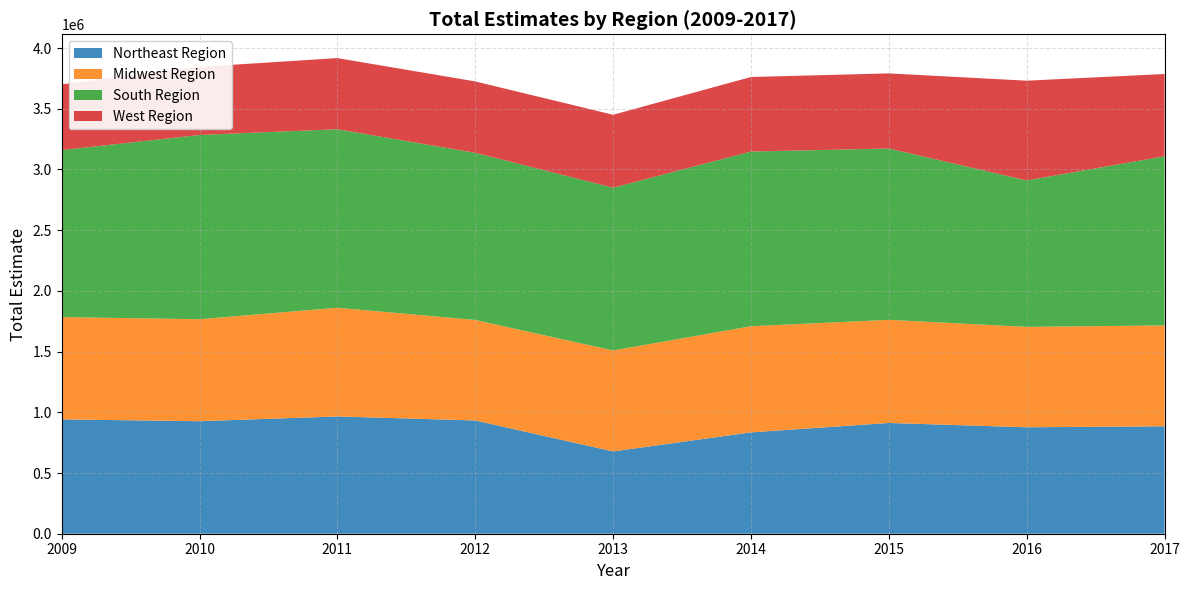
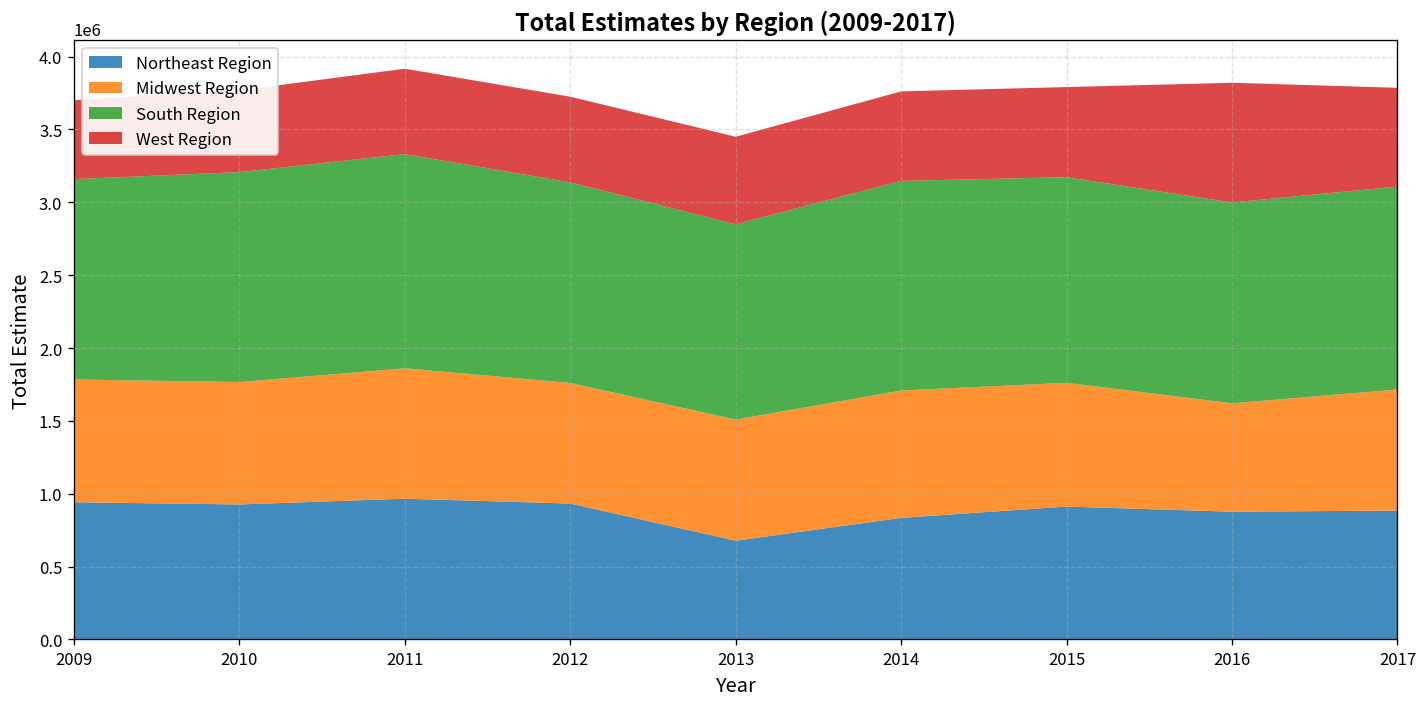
  {
    "Northeast Region": {
      "2009": 940000,
      "2010": 930000,
      "2011": 970000,
      "2012": 930000,
      "2013": 680000,
      "2014": 830000,
      "2015": 910000,
      "2016": 880000,
      "2017": 880000
    },
    "Midwest Region": {
      "2009": 840000,
      "2010": 840000,
      "2011": 900000,
      "2012": 830000,
      "2013": 830000,
      "2014": 870000,
      "2015": 850000,
-     "2016": 830000,
+     "2016": 740000,
      "2017": 830000
    },
    "South Region": {
      "2009": 1380000,
-     "2010": 1520000,
+     "2010": 1440000,
      "2011": 1470000,
      "2012": 1380000,
      "2013": 1340000,
      "2014": 1440000,
      "2015": 1410000,
-     "2016": 1210000,
+     "2016": 1380000,
      "2017": 1390000
    },
    "West Region": {
      "2009": 540000,
      "2011": 590000,
      "2012": 590000,
      "2013": 600000,
      "2014": 610000,
      "2015": 620000,
      "2016": 820000,
      "2017": 680000
    }
  }
